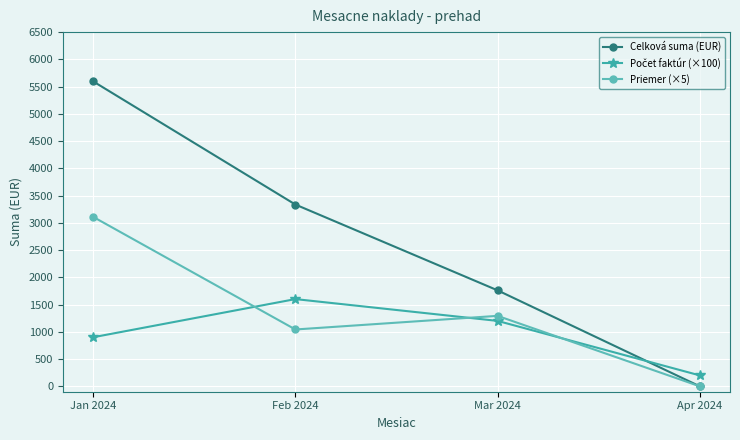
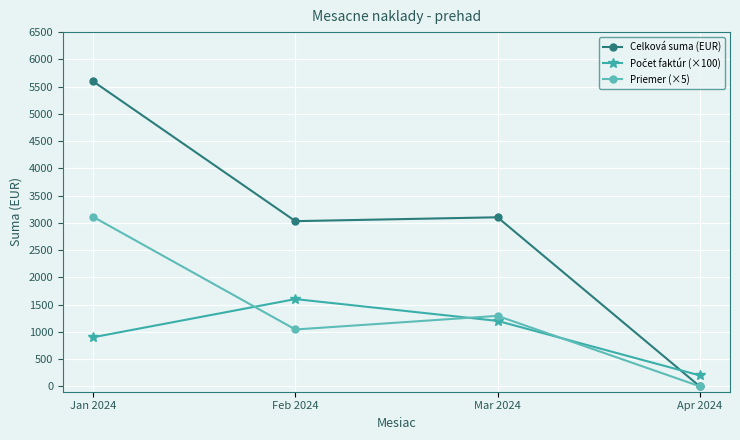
  {
    "Celková suma (EUR)": {
      "Jan 2024": 5600,
-     "Feb 2024": 3300,
-     "Mar 2024": 1800
+     "Feb 2024": 3000,
+     "Mar 2024": 3100
    }
  }
